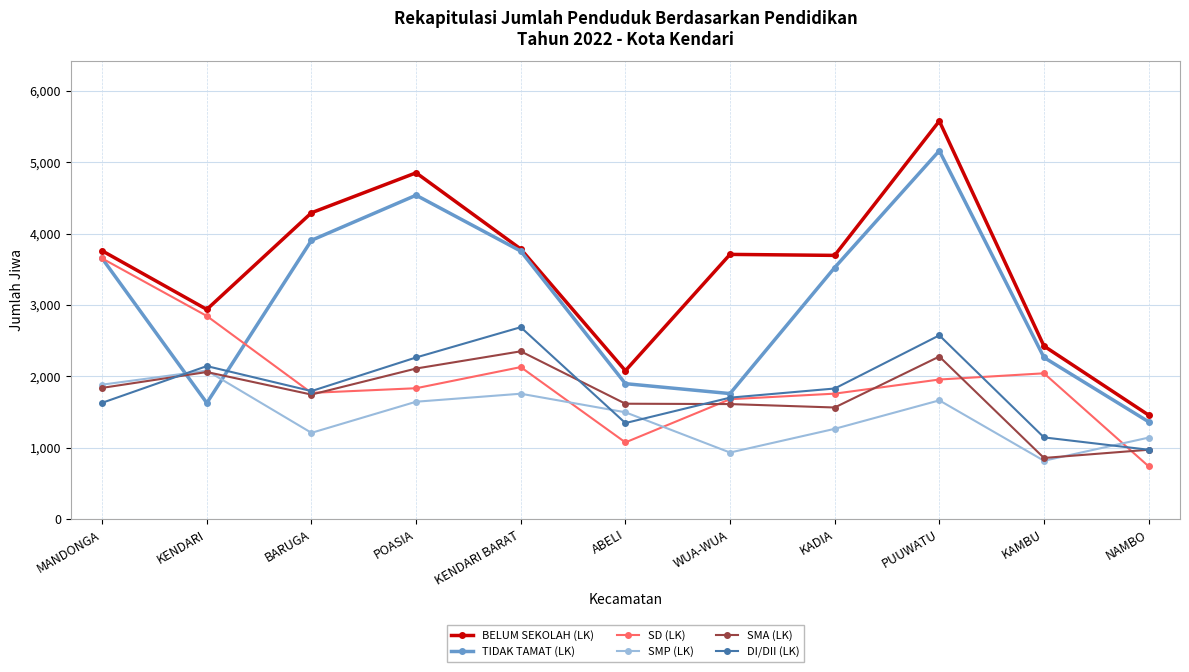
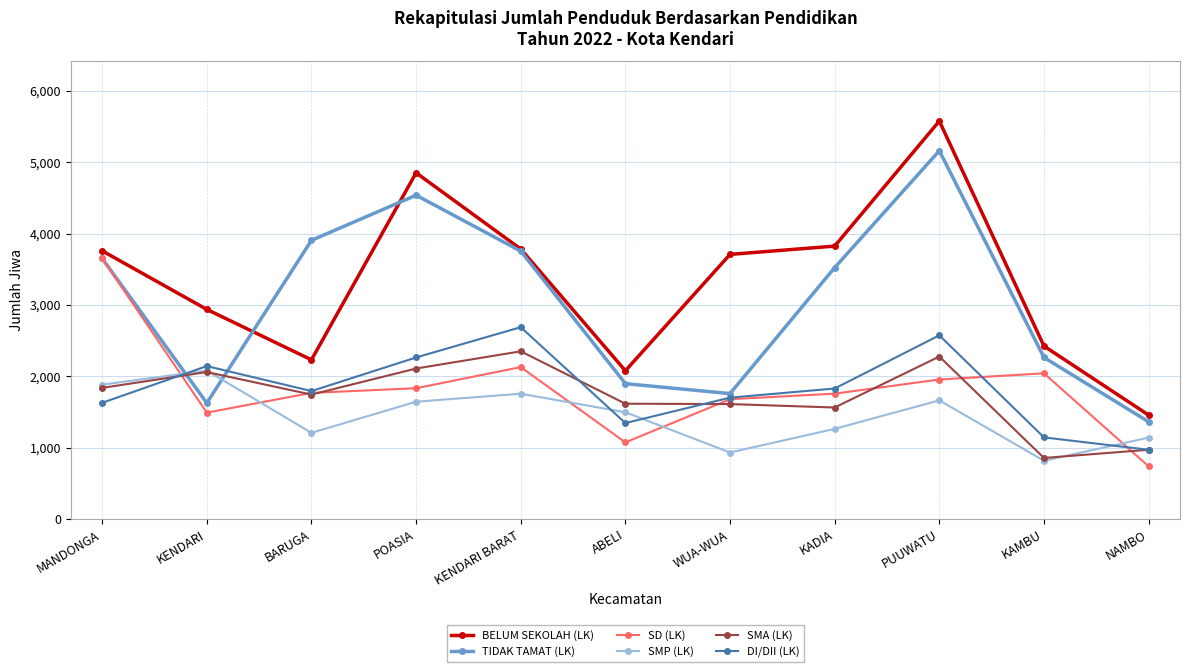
  {
    "BELUM SEKOLAH (LK)": {
      "MANDONGA": "3,800",
      "KENDARI": "2,900",
-     "BARUGA": "4,300",
+     "BARUGA": "2,200",
      "POASIA": "4,900",
      "ABELI": "2,100",
      "WUA-WUA": "3,700",
-     "KADIA": "3,700",
+     "KADIA": "3,800",
      "PUUWATU": "5,600",
      "KAMBU": "2,400",
      "NAMBO": "1,500"
    },
    "SD (LK)": {
-     "KENDARI": "2,800",
+     "KENDARI": "1,500",
      "POASIA": "1,800",
      "KENDARI BARAT": "2,100",
      "ABELI": "1,100",
      "KADIA": "1,800",
      "PUUWATU": "2,000",
      "KAMBU": "2,000",
      "NAMBO": "700"
    },
    "SMP (LK)": {
      "MANDONGA": "1,900",
      "BARUGA": "1,200",
      "POASIA": "1,600",
      "KENDARI BARAT": "1,800",
      "ABELI": "1,500",
      "WUA-WUA": "900",
      "KADIA": "1,300",
      "PUUWATU": "1,700",
      "KAMBU": "800",
      "NAMBO": "1,100"
    },
    "SMA (LK)": {
      "MANDONGA": "1,800",
      "POASIA": "2,100",
      "KENDARI BARAT": "2,400",
      "ABELI": "1,600",
      "WUA-WUA": "1,600",
      "KADIA": "1,600",
      "PUUWATU": "2,300",
      "KAMBU": "900"
    }
  }
